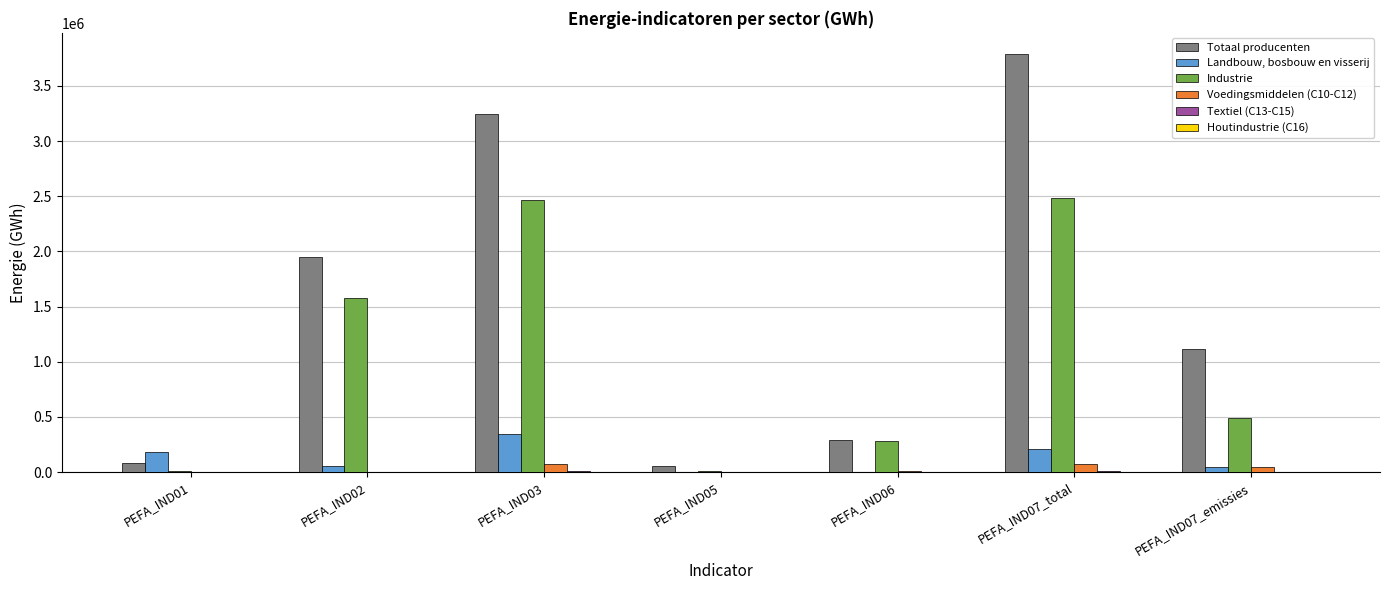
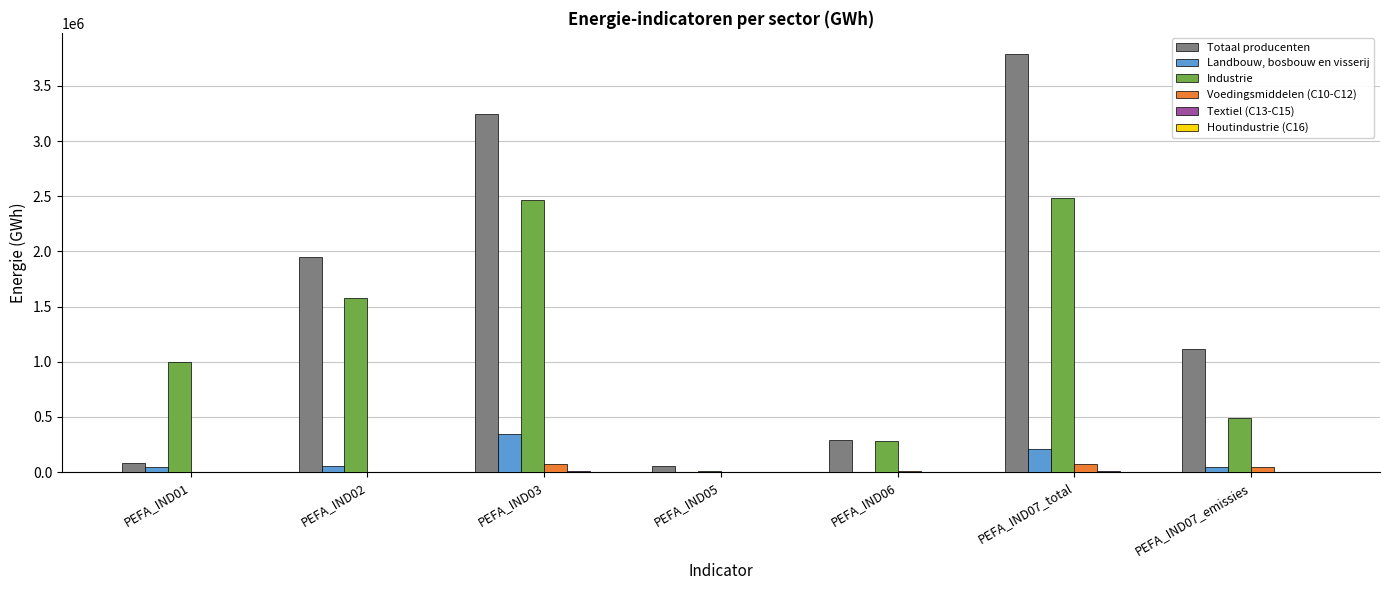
  {
    "Totaal producenten": {
      "PEFA_IND01": 80000,
      "PEFA_IND02": 1950000,
      "PEFA_IND03": 3240000,
      "PEFA_IND05": 60000,
      "PEFA_IND06": 290000,
      "PEFA_IND07_total": 3790000,
      "PEFA_IND07_emissies": 1120000
    },
    "Landbouw, bosbouw en visserij": {
-     "PEFA_IND01": 180000,
+     "PEFA_IND01": 50000,
      "PEFA_IND02": 50000,
      "PEFA_IND03": 340000,
      "PEFA_IND06": 0,
      "PEFA_IND07_total": 210000,
      "PEFA_IND07_emissies": 50000
    },
    "Industrie": {
-     "PEFA_IND01": 10000,
+     "PEFA_IND01": 1000000,
      "PEFA_IND02": 1580000,
      "PEFA_IND03": 2470000,
      "PEFA_IND06": 280000,
      "PEFA_IND07_total": 2490000,
      "PEFA_IND07_emissies": 490000
    },
    "Voedingsmiddelen (C10-C12)": {
      "PEFA_IND01": 0,
      "PEFA_IND03": 70000,
      "PEFA_IND07_total": 70000,
      "PEFA_IND07_emissies": 50000
    },
    "Textiel (C13-C15)": {
      "PEFA_IND01": 0
    },
    "Houtindustrie (C16)": {
      "PEFA_IND01": 0
    }
  }
